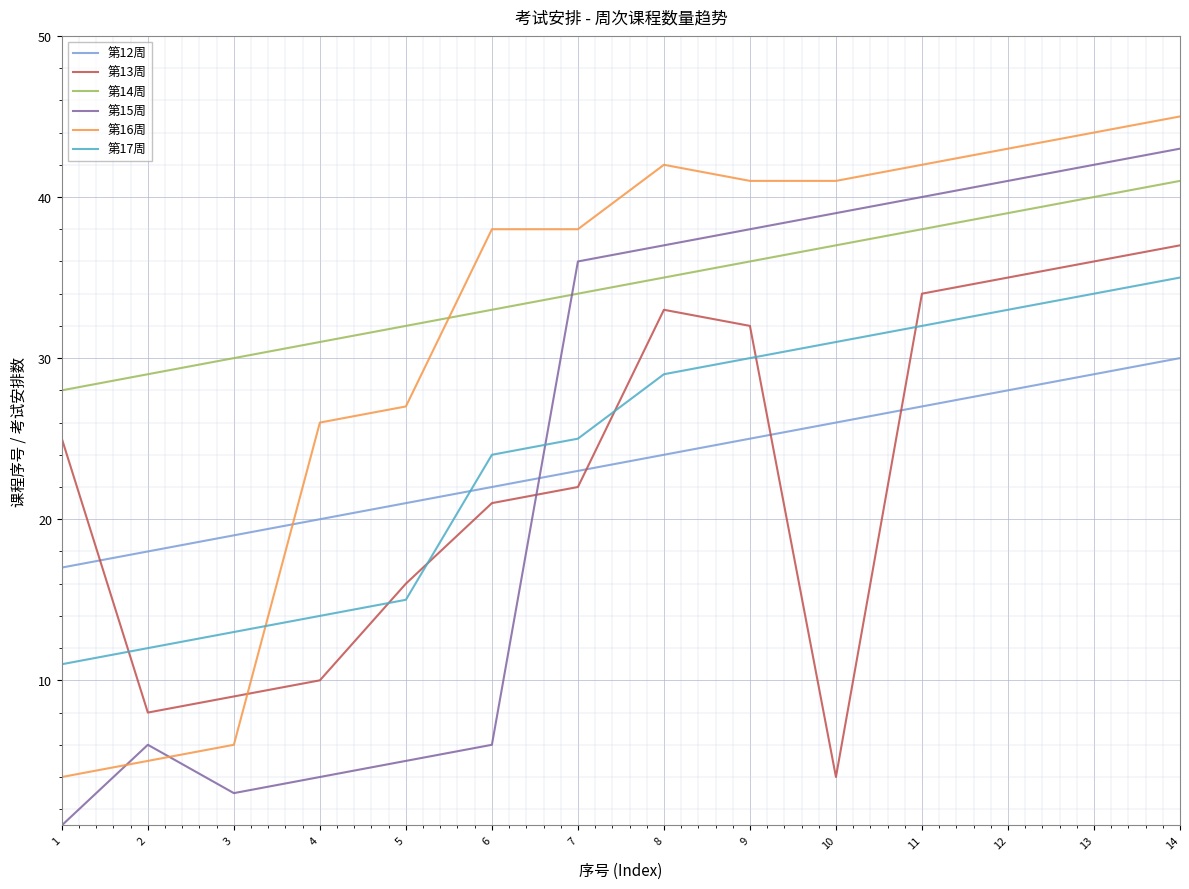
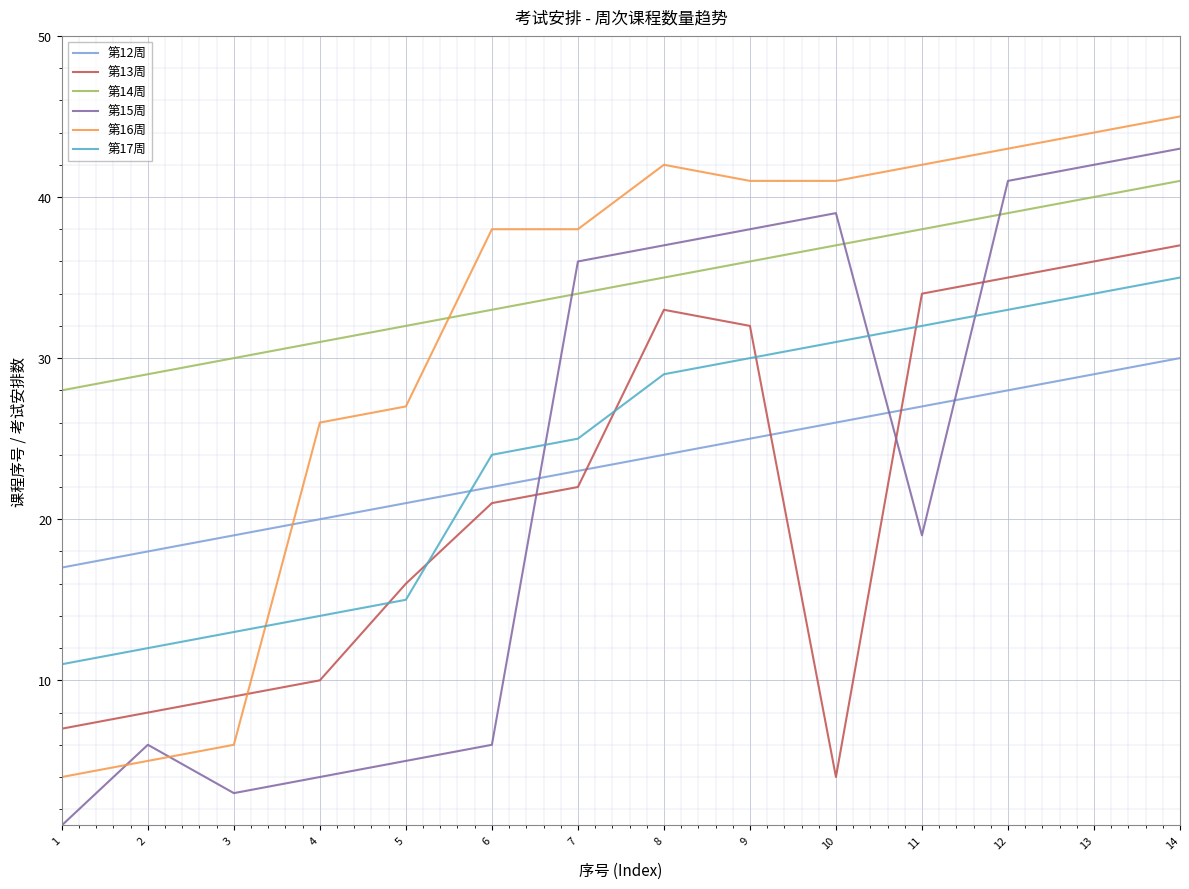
  {
    "第13周": {
-     "1": 25,
+     "1": 7,
      "2": 8,
      "3": 9,
      "4": 10,
      "5": 16,
      "6": 21,
      "7": 22,
      "8": 33,
      "9": 32,
      "10": 4,
      "11": 34,
      "12": 35,
      "13": 36,
      "14": 37
    },
    "第14周": {
      "1": 28,
      "2": 29,
      "3": 30,
      "4": 31,
      "5": 32,
      "6": 33,
      "7": 34,
      "8": 35,
      "9": 36,
      "10": 37,
      "11": 38,
      "12": 39,
      "13": 40,
      "14": 41
    },
    "第15周": {
      "1": 1,
      "2": 6,
      "3": 3,
      "4": 4,
      "5": 5,
      "6": 6,
      "7": 36,
      "8": 37,
      "9": 38,
      "10": 39,
-     "11": 40,
+     "11": 19,
      "12": 41,
      "13": 42,
      "14": 43
    },
    "第16周": {
      "1": 4,
      "2": 5,
      "3": 6,
      "4": 26,
      "5": 27,
      "6": 38,
      "7": 38,
      "8": 42,
      "9": 41,
      "10": 41,
      "11": 42,
      "12": 43,
      "13": 44,
      "14": 45
    }
  }
